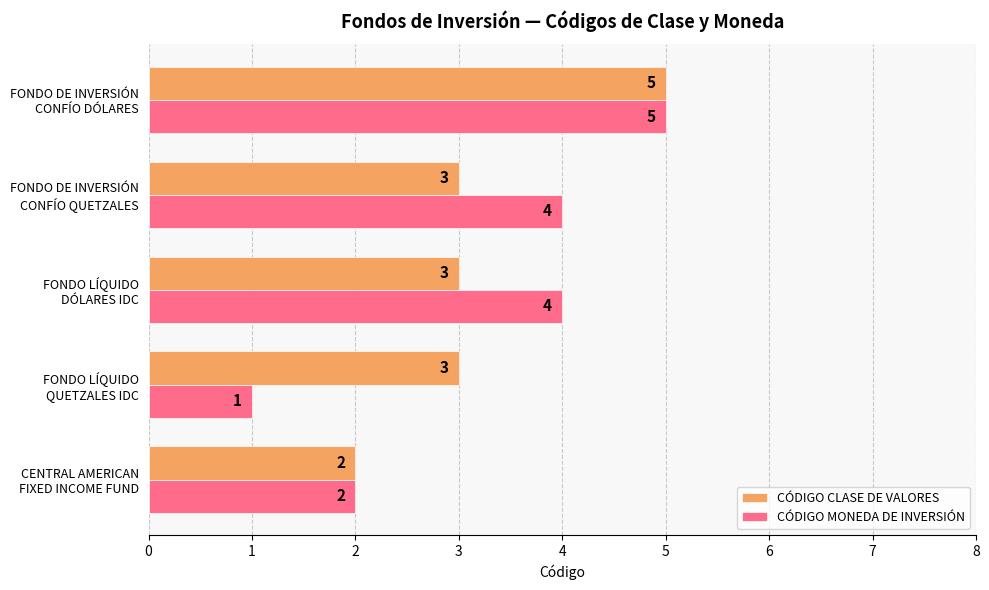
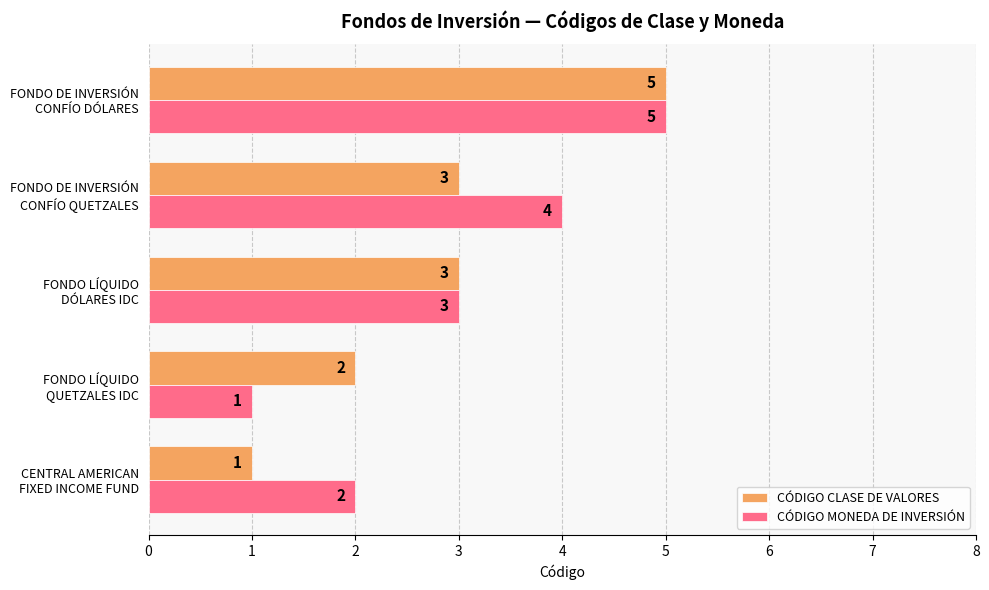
  {
    "CÓDIGO CLASE DE VALORES": {
      "FONDO DE INVERSIÓN CONFÍO DÓLARES": 5,
      "FONDO DE INVERSIÓN CONFÍO QUETZALES": 3,
      "FONDO LÍQUIDO DÓLARES IDC": 3,
-     "FONDO LÍQUIDO QUETZALES IDC": 3,
-     "CENTRAL AMERICAN FIXED INCOME FUND": 2
+     "FONDO LÍQUIDO QUETZALES IDC": 2,
+     "CENTRAL AMERICAN FIXED INCOME FUND": 1
    },
    "CÓDIGO MONEDA DE INVERSIÓN": {
      "FONDO DE INVERSIÓN CONFÍO DÓLARES": 5,
      "FONDO DE INVERSIÓN CONFÍO QUETZALES": 4,
-     "FONDO LÍQUIDO DÓLARES IDC": 4,
+     "FONDO LÍQUIDO DÓLARES IDC": 3,
      "FONDO LÍQUIDO QUETZALES IDC": 1,
      "CENTRAL AMERICAN FIXED INCOME FUND": 2
    }
  }
